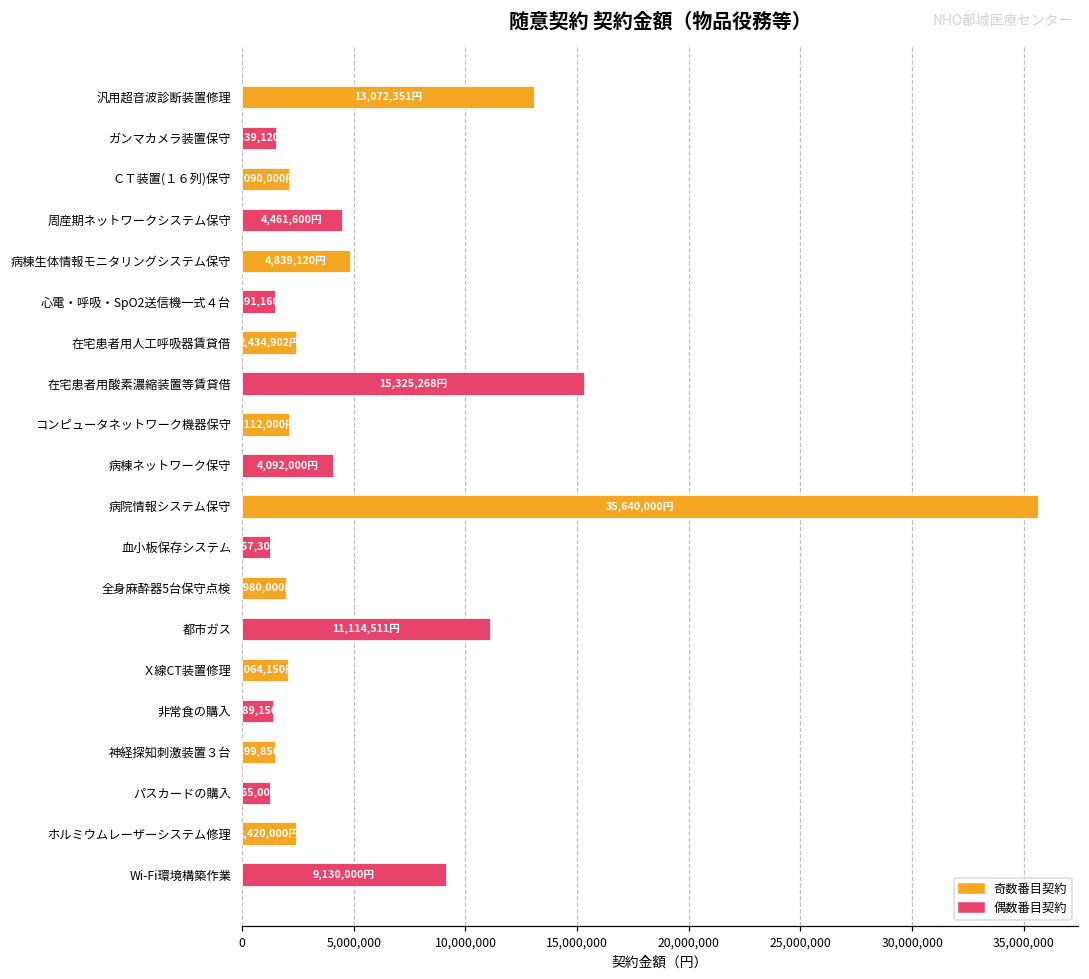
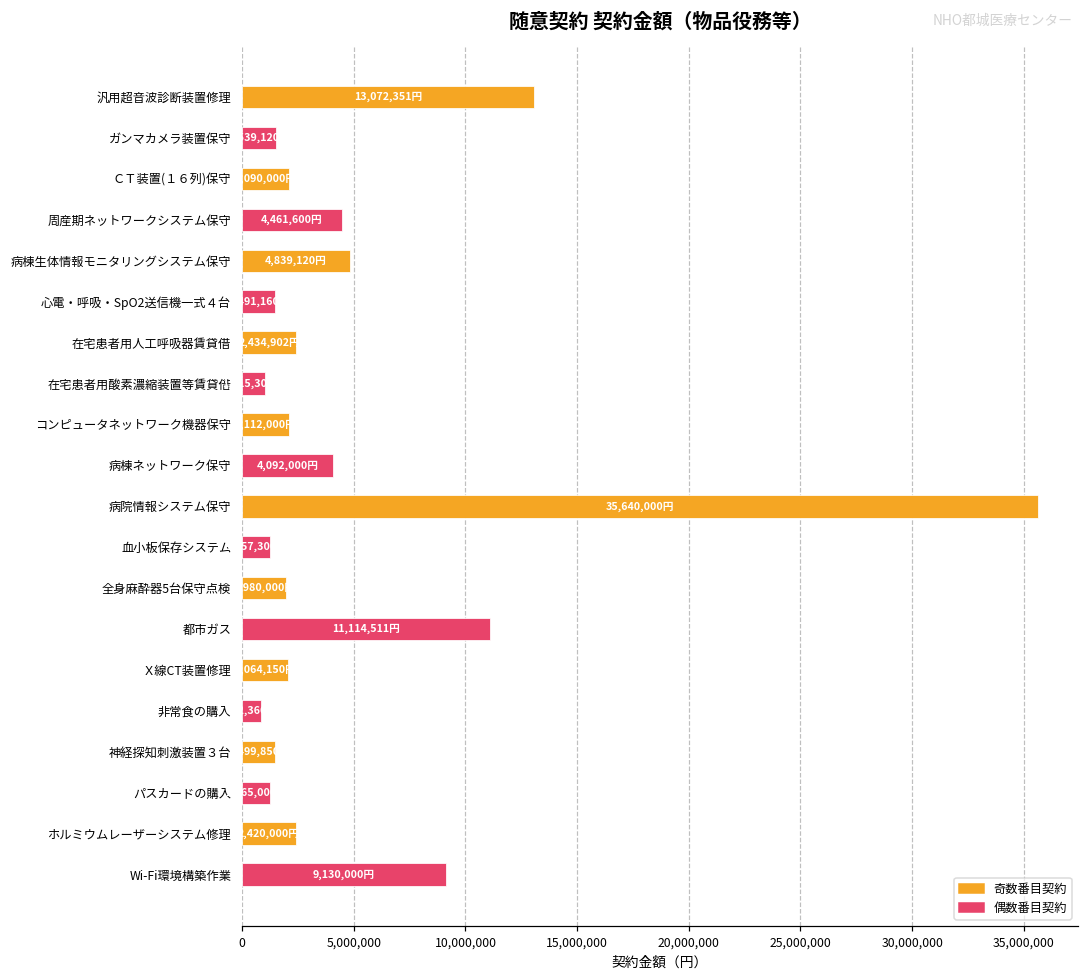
  {
    "ガンマカメラ装置保守": "1,500,000",
    "心電・呼吸・SpO2送信機一式４台": "1,500,000",
-   "在宅患者用酸素濃縮装置等賃貸借": "15,300,000",
+   "在宅患者用酸素濃縮装置等賃貸借": "1,000,000",
    "血小板保存システム": "1,300,000",
-   "非常食の購入": "1,400,000",
+   "非常食の購入": "800,000",
    "神経探知刺激装置３台": "1,500,000",
    "パスカードの購入": "1,300,000"
  }
